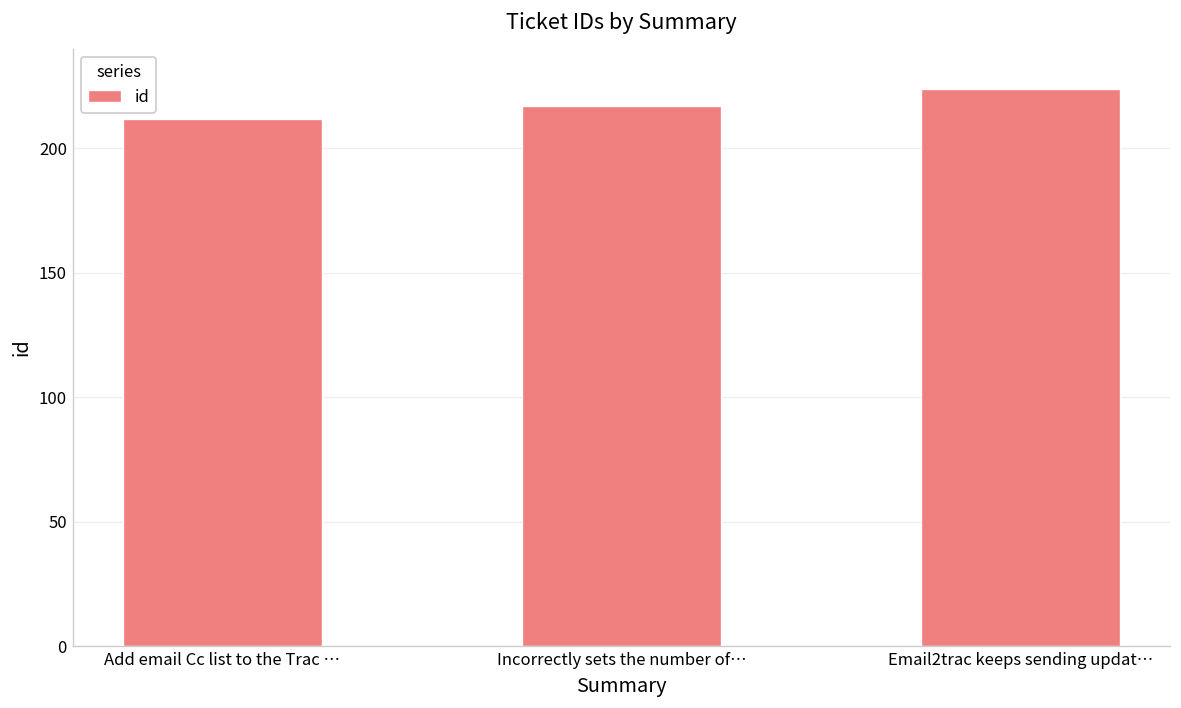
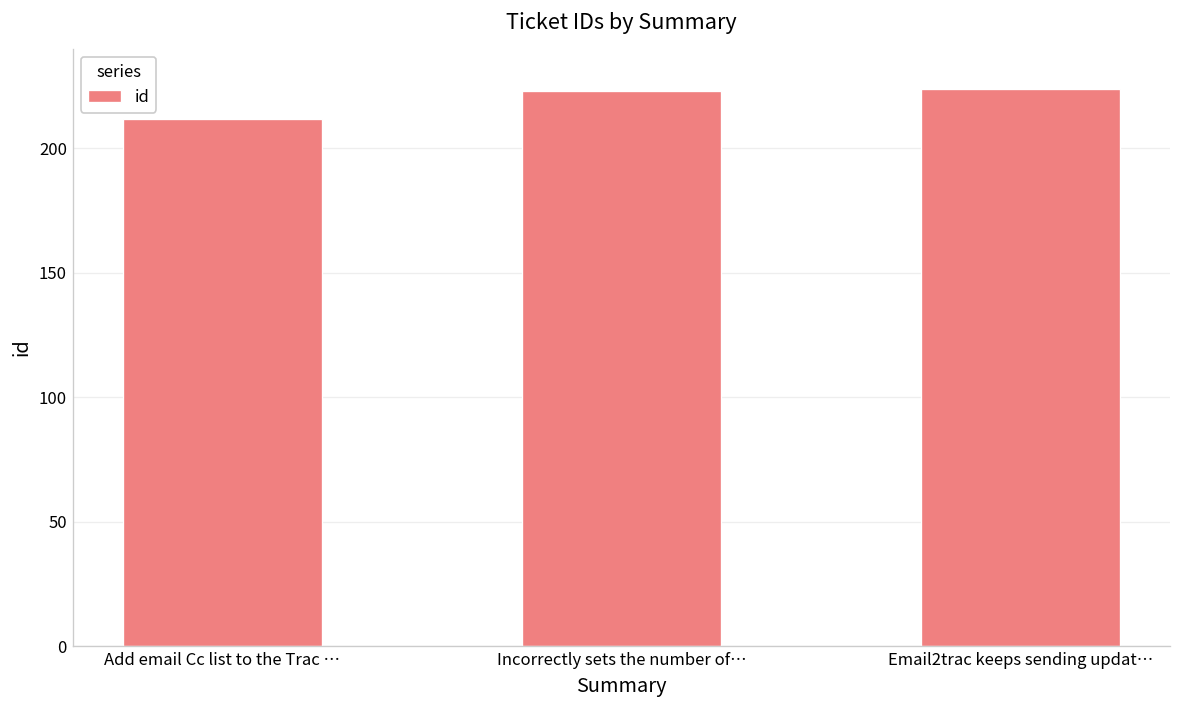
  {
    "Add email Cc list to the Trac …": 212,
-   "Incorrectly sets the number of…": 217,
+   "Incorrectly sets the number of…": 223,
    "Email2trac keeps sending updat…": 224
  }
